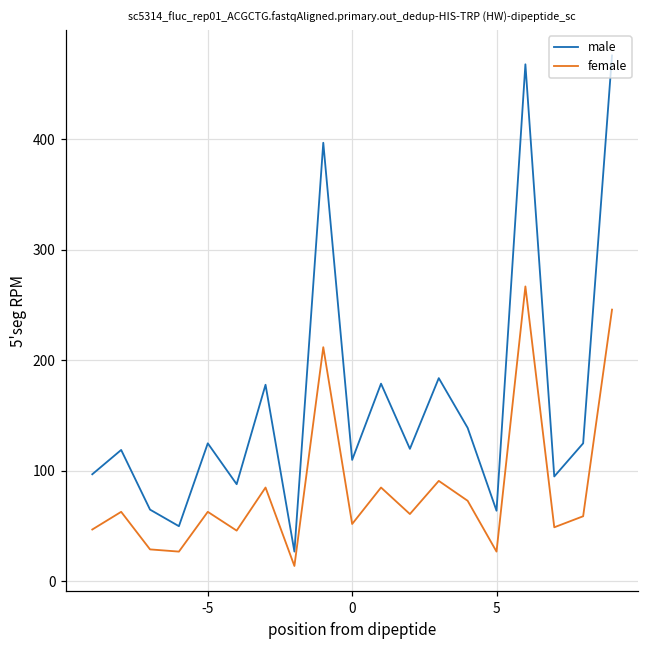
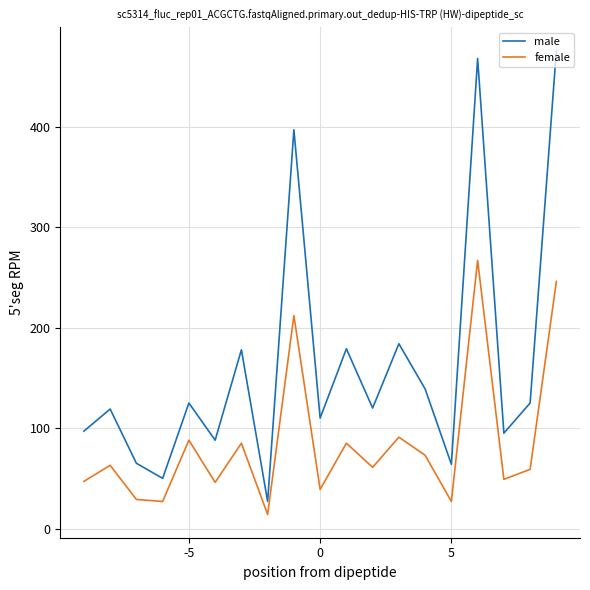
  {
    "male": {
      "-5": 125,
      "0": 110,
      "5": 64
    },
    "female": {
-     "-5": 63,
-     "0": 52,
+     "-5": 88,
+     "0": 39,
      "5": 27
    }
  }
